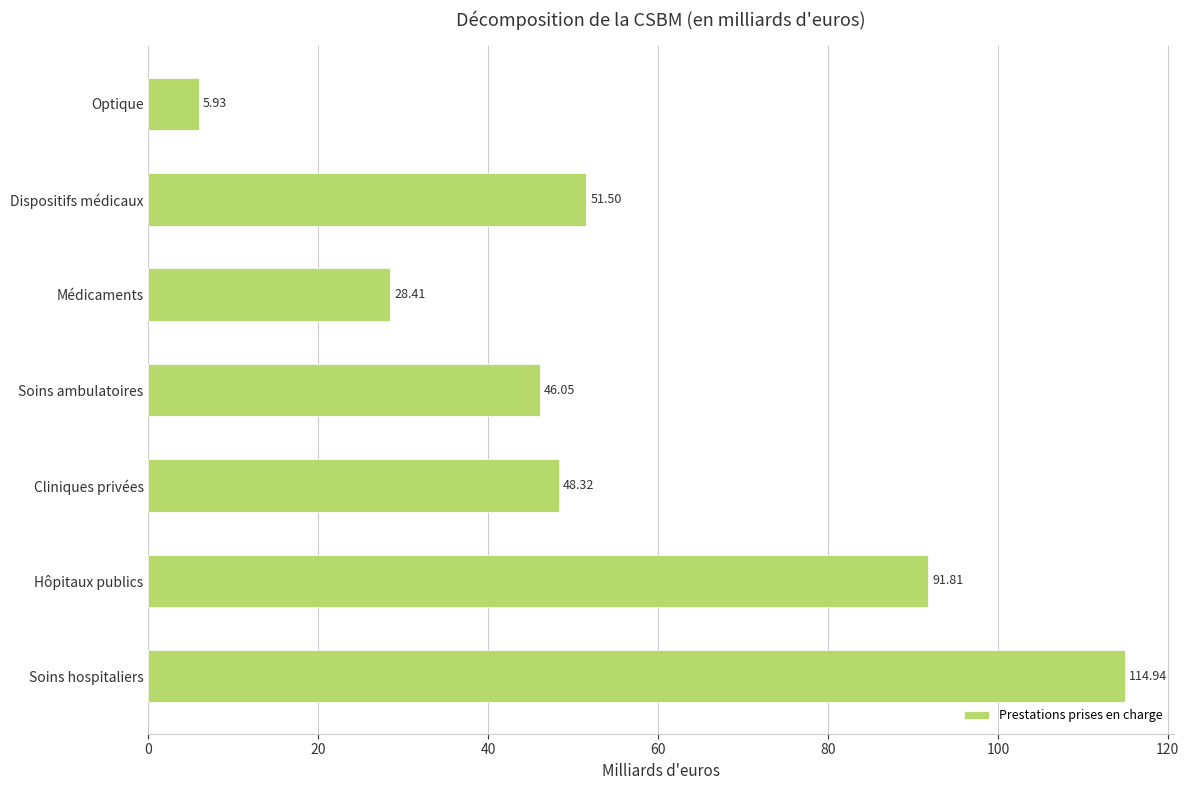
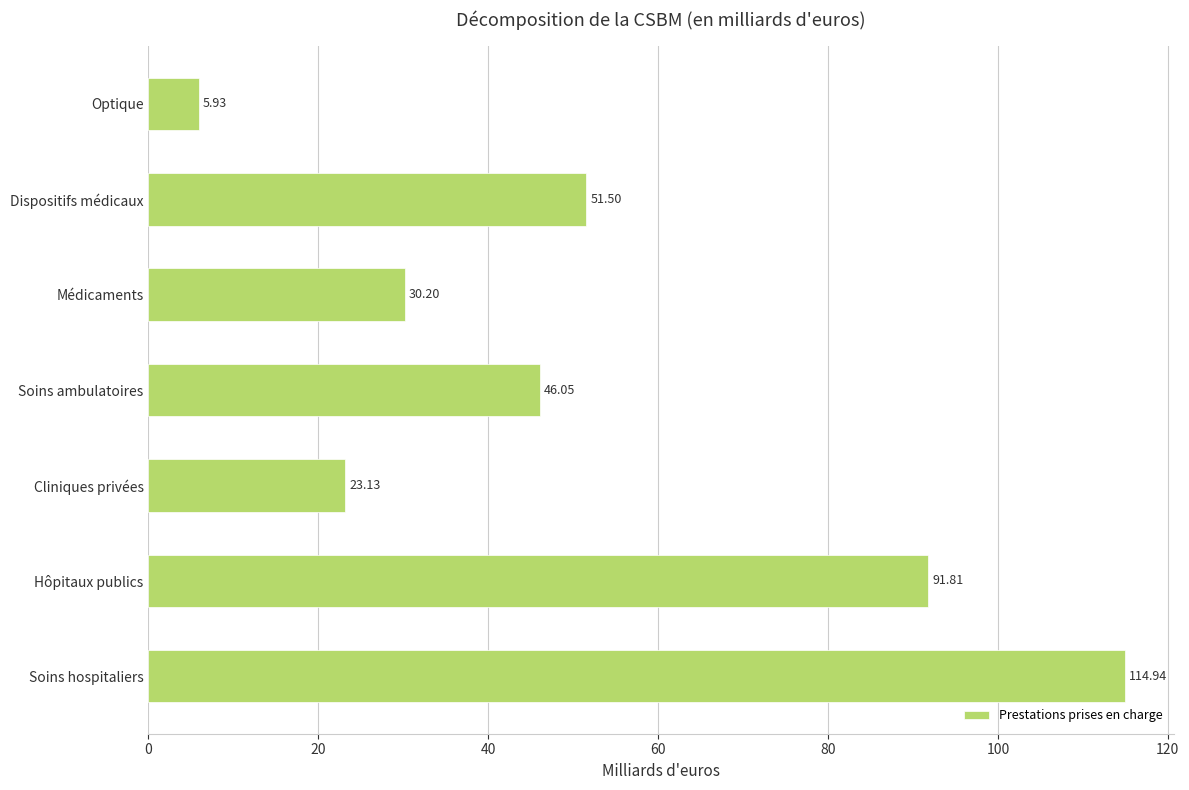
  {
    "Optique": 5.93,
    "Dispositifs médicaux": 51.50,
-   "Médicaments": 28.41,
+   "Médicaments": 30.20,
    "Soins ambulatoires": 46.05,
-   "Cliniques privées": 48.32,
+   "Cliniques privées": 23.13,
    "Hôpitaux publics": 91.81,
    "Soins hospitaliers": 114.94
  }
